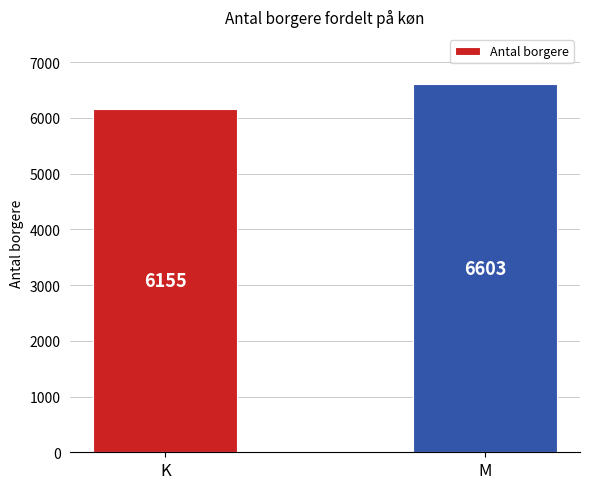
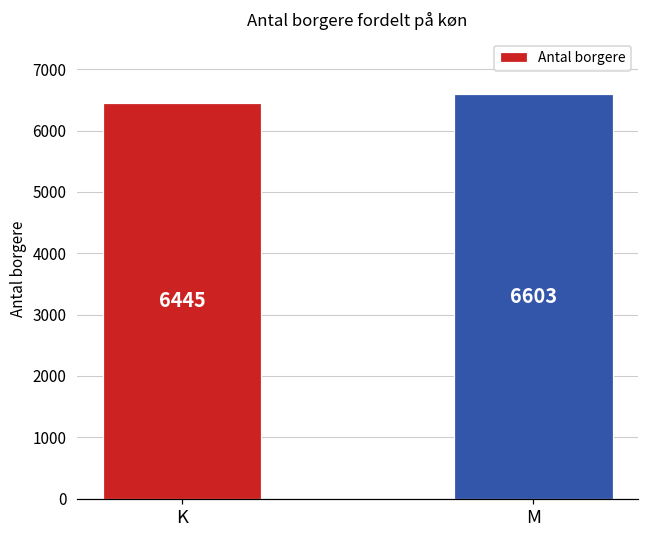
  {
-   "K": 6155,
+   "K": 6445,
    "M": 6603
  }
